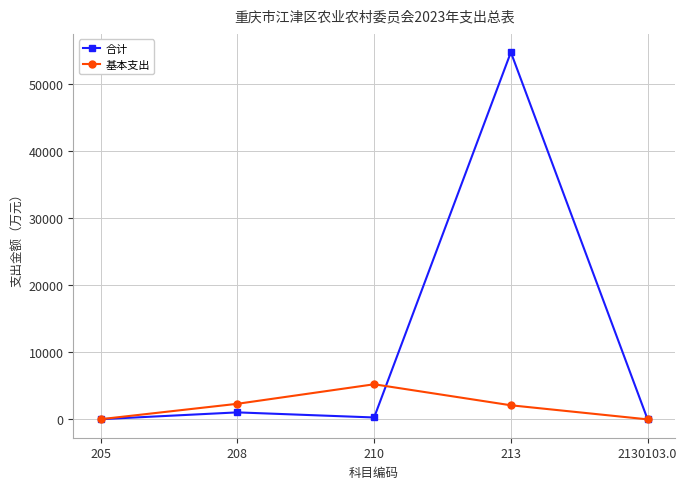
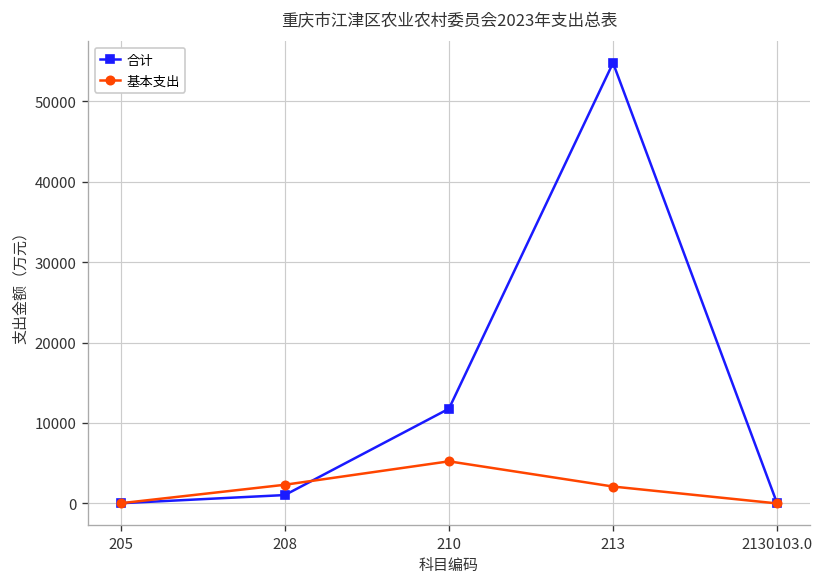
  {
    "合计": {
      "208": 1000,
-     "210": 0,
+     "210": 12000,
      "213": 55000
    },
    "基本支出": {
      "208": 2000,
      "210": 5000,
      "213": 2000
    }
  }
